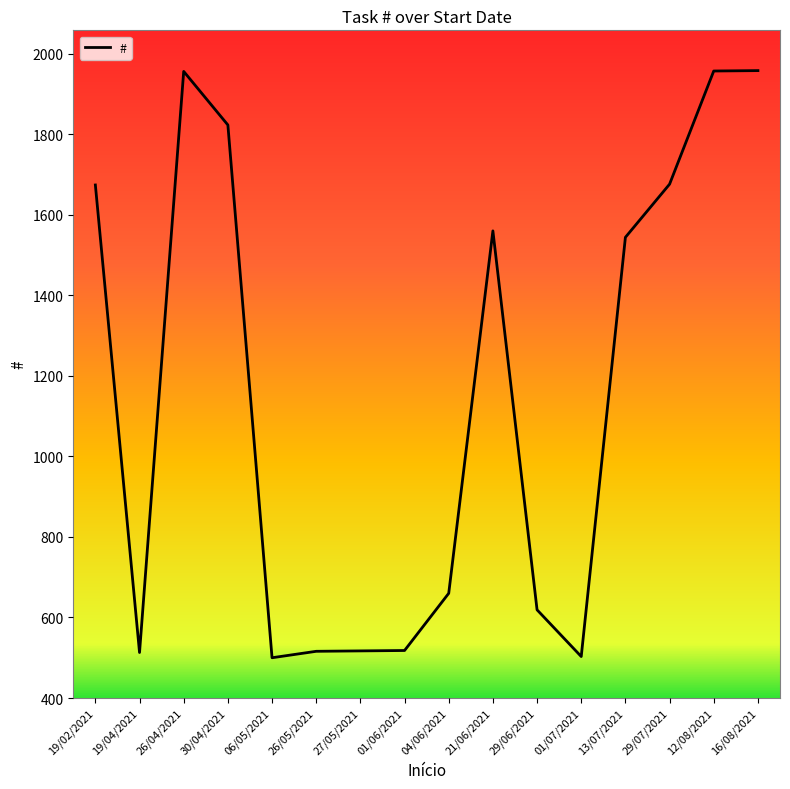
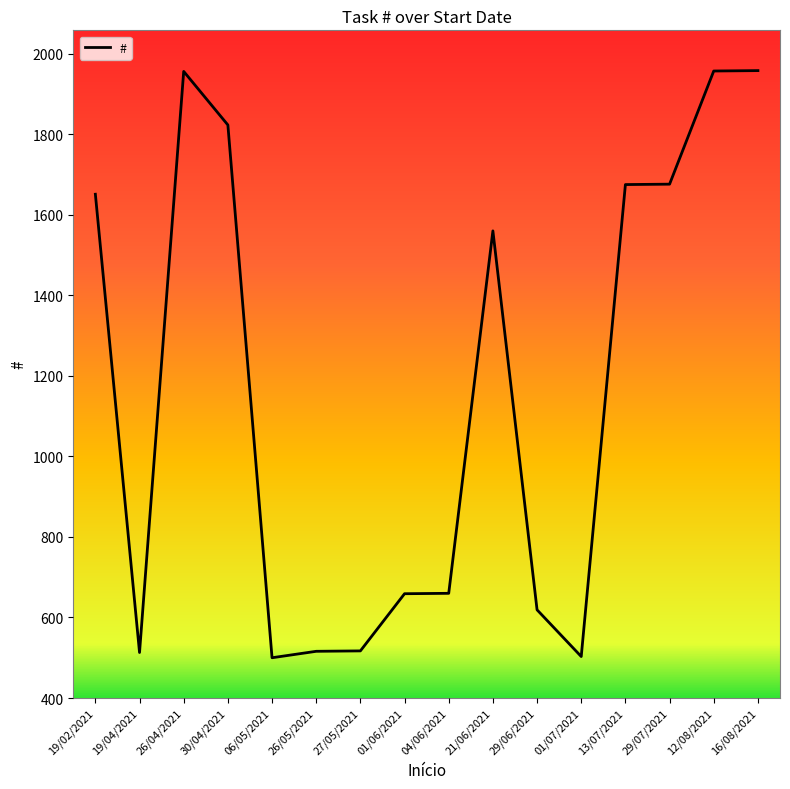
  {
-   "19/02/2021": 1670,
+   "19/02/2021": 1650,
    "19/04/2021": 510,
    "26/04/2021": 1960,
    "30/04/2021": 1820,
    "06/05/2021": 500,
    "26/05/2021": 520,
    "27/05/2021": 520,
-   "01/06/2021": 520,
+   "01/06/2021": 660,
    "04/06/2021": 660,
    "21/06/2021": 1560,
    "29/06/2021": 620,
    "01/07/2021": 500,
-   "13/07/2021": 1540,
+   "13/07/2021": 1680,
    "29/07/2021": 1680,
    "12/08/2021": 1960,
    "16/08/2021": 1960
  }
